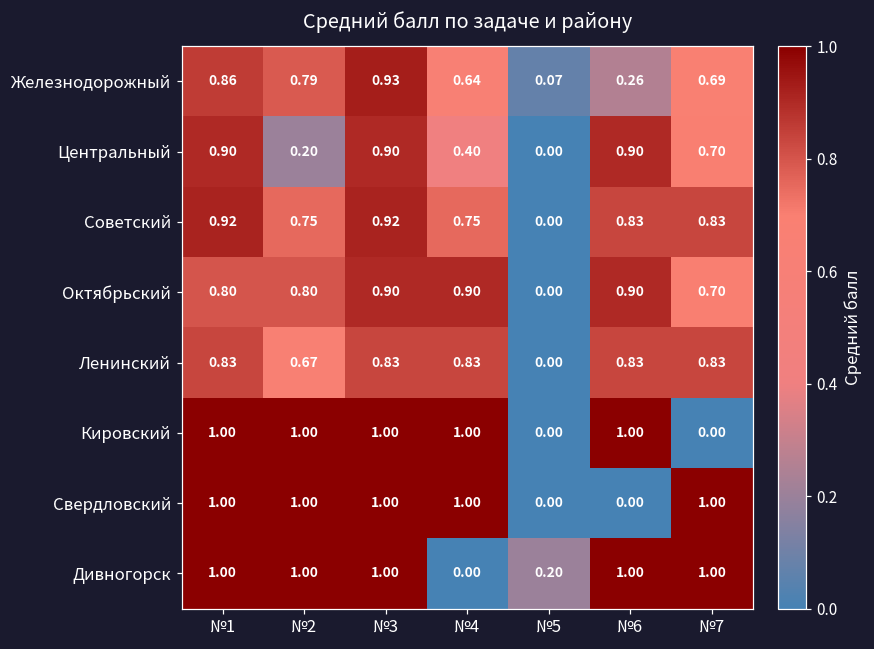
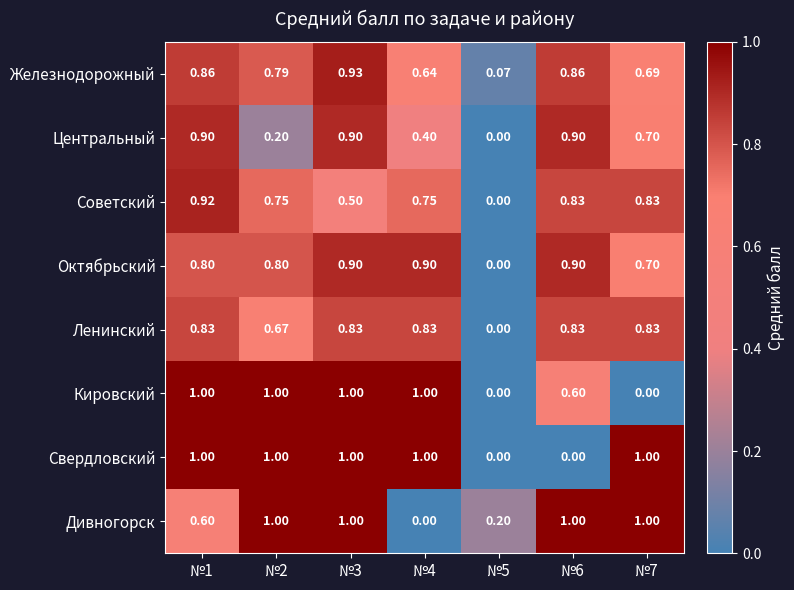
  {
    "Железнодорожный": {
      "№1": 0.86,
      "№2": 0.79,
      "№3": 0.93,
      "№4": 0.64,
      "№5": 0.07,
-     "№6": 0.26,
+     "№6": 0.86,
      "№7": 0.69
    },
    "Центральный": {
      "№1": 0.90,
      "№2": 0.20,
      "№3": 0.90,
      "№4": 0.40,
      "№5": 0.00,
      "№6": 0.90,
      "№7": 0.70
    },
    "Советский": {
      "№1": 0.92,
      "№2": 0.75,
-     "№3": 0.92,
+     "№3": 0.50,
      "№4": 0.75,
      "№5": 0.00,
      "№6": 0.83,
      "№7": 0.83
    },
    "Октябрьский": {
      "№1": 0.80,
      "№2": 0.80,
      "№3": 0.90,
      "№4": 0.90,
      "№5": 0.00,
      "№6": 0.90,
      "№7": 0.70
    },
    "Ленинский": {
      "№1": 0.83,
      "№2": 0.67,
      "№3": 0.83,
      "№4": 0.83,
      "№5": 0.00,
      "№6": 0.83,
      "№7": 0.83
    },
    "Кировский": {
      "№1": 1.00,
      "№2": 1.00,
      "№3": 1.00,
      "№4": 1.00,
      "№5": 0.00,
-     "№6": 1.00,
+     "№6": 0.60,
      "№7": 0.00
    },
    "Свердловский": {
      "№1": 1.00,
      "№2": 1.00,
      "№3": 1.00,
      "№4": 1.00,
      "№5": 0.00,
      "№6": 0.00,
      "№7": 1.00
    },
    "Дивногорск": {
-     "№1": 1.00,
+     "№1": 0.60,
      "№2": 1.00,
      "№3": 1.00,
      "№4": 0.00,
      "№5": 0.20,
      "№6": 1.00,
      "№7": 1.00
    }
  }
